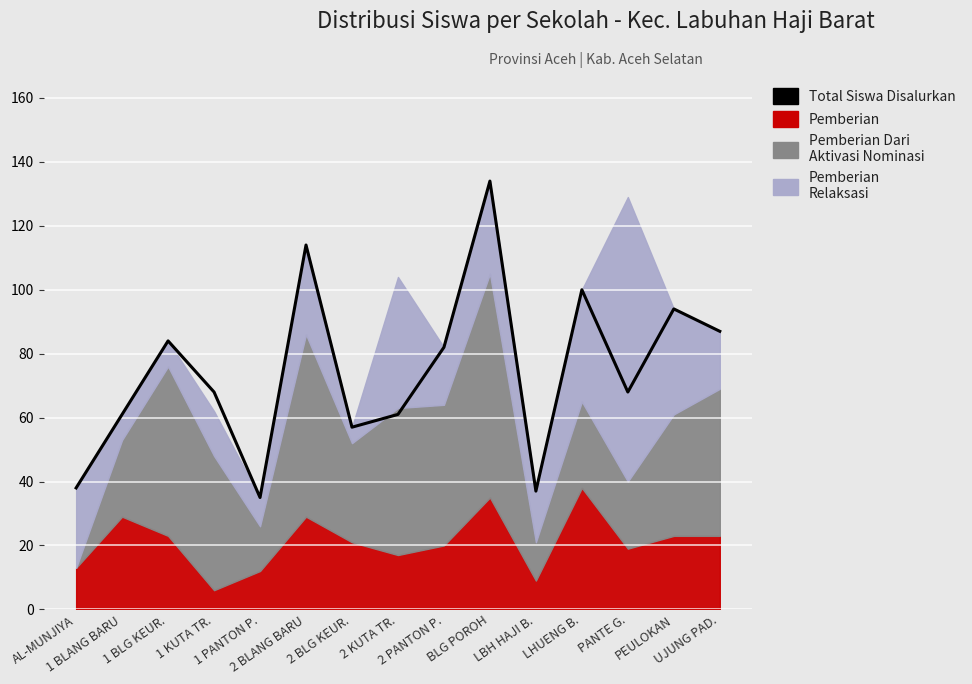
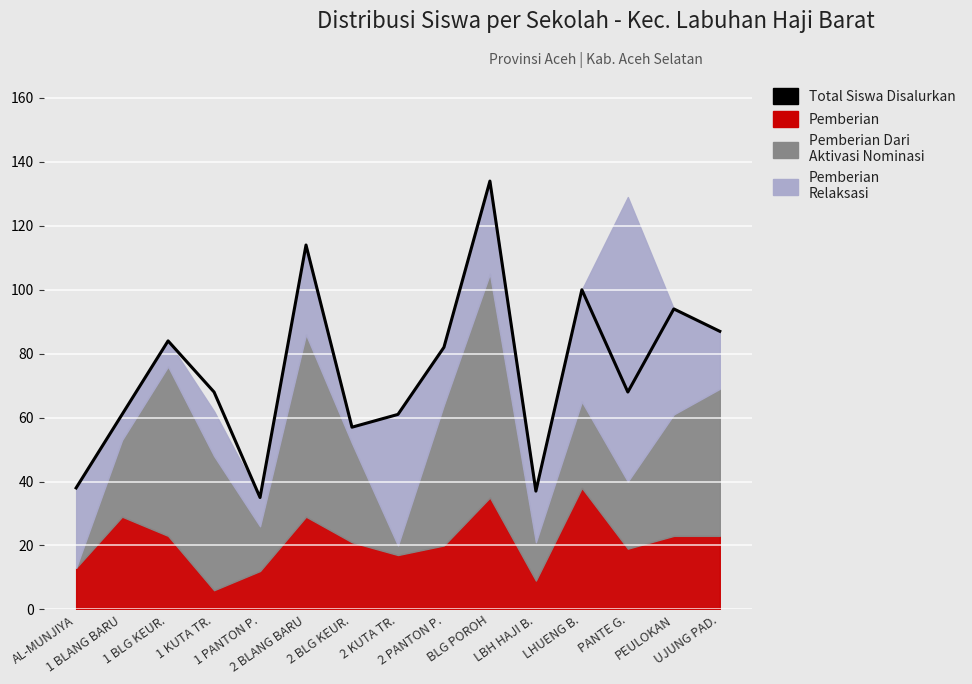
  {
    "Pemberian": {
      "1 BLANG BARU": 29,
      "1 BLG KEUR.": 23,
      "1 KUTA TR.": 6,
      "1 PANTON P.": 12,
      "2 BLANG BARU": 29,
      "2 BLG KEUR.": 21,
      "2 KUTA TR.": 17,
      "2 PANTON P.": 20,
      "BLG POROH": 35,
      "LBH HAJI B.": 9,
      "LHUENG B.": 38,
      "PANTE G.": 19,
      "PEULOKAN": 23,
      "UJUNG PAD.": 23
    },
    "Total Siswa Disalurkan": {
      "1 KUTA TR.": 68,
      "PANTE G.": 68
    },
    "Pemberian Dari Aktivasi Nominasi": {
      "1 BLANG BARU": 24,
      "1 BLG KEUR.": 53,
      "1 KUTA TR.": 42,
      "1 PANTON P.": 14,
      "2 BLANG BARU": 57,
      "2 BLG KEUR.": 31,
-     "2 KUTA TR.": 46,
+     "2 KUTA TR.": 3,
      "2 PANTON P.": 44,
      "BLG POROH": 70,
      "LBH HAJI B.": 12,
      "LHUENG B.": 27,
      "PANTE G.": 21,
      "PEULOKAN": 38,
      "UJUNG PAD.": 46
    },
    "Pemberian Relaksasi": {
      "1 KUTA TR.": 14,
      "PANTE G.": 89
    }
  }
